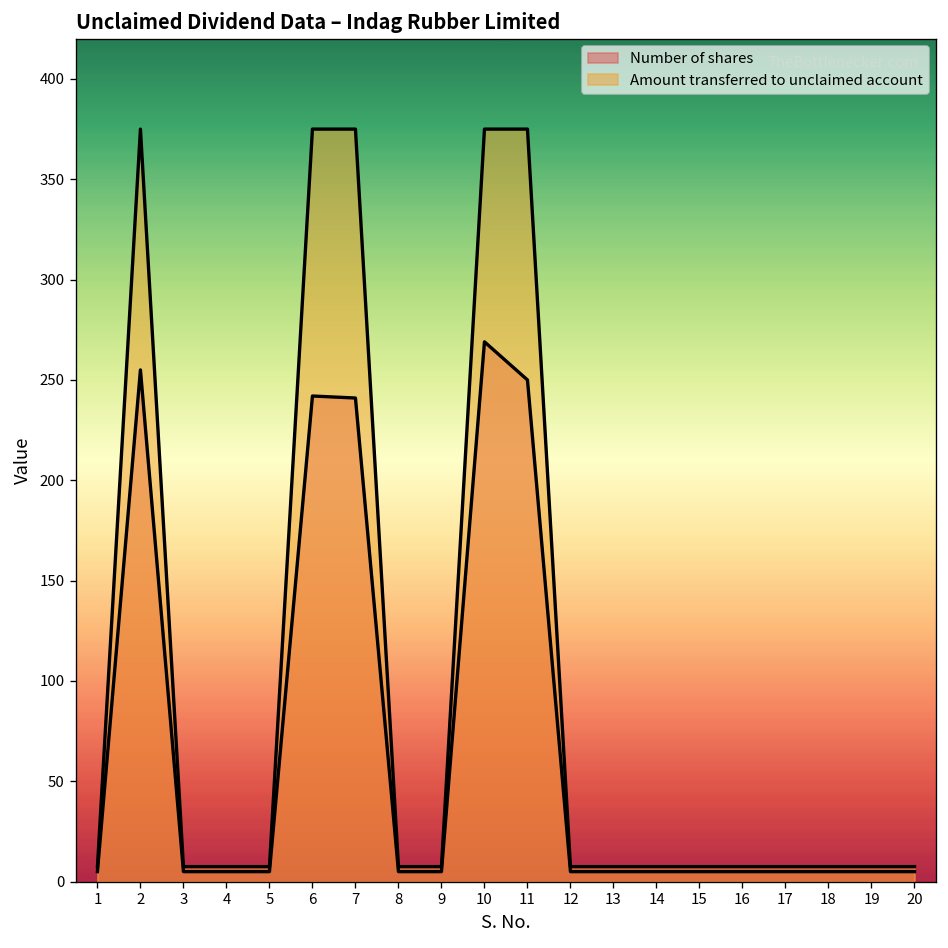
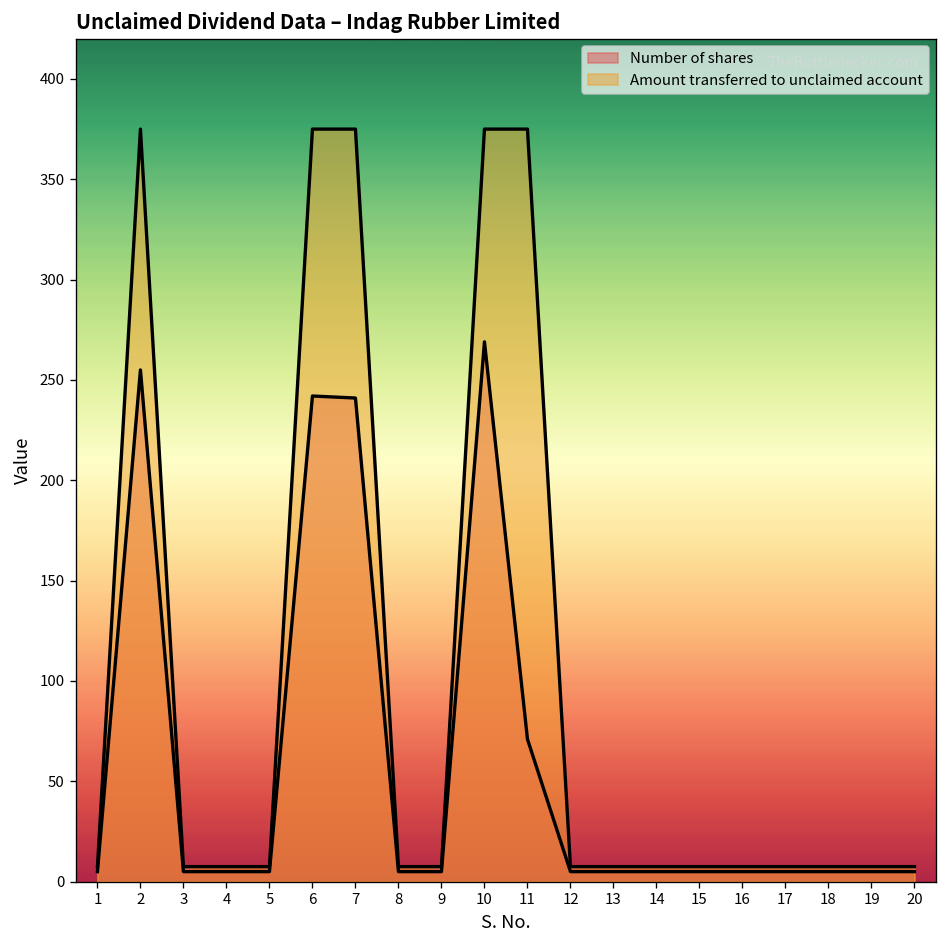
  {
    "Number of shares": {
      "1": 5,
      "2": 255,
      "3": 5,
      "4": 5,
      "5": 5,
      "6": 242,
      "7": 241,
      "8": 5,
      "9": 5,
      "10": 269,
-     "11": 250,
+     "11": 71,
      "12": 5,
      "13": 5,
      "14": 5,
      "15": 5,
      "16": 5,
      "17": 5,
      "18": 5,
      "19": 5,
      "20": 5
    },
    "Amount transferred to unclaimed account": {
      "1": 8,
      "2": 375,
      "3": 8,
      "4": 8,
      "5": 8,
      "6": 375,
      "7": 375,
      "8": 8,
      "9": 8,
      "10": 375,
      "11": 375,
      "12": 8,
      "13": 8,
      "14": 8,
      "15": 8,
      "16": 8,
      "17": 8,
      "18": 8,
      "19": 8,
      "20": 8
    }
  }
